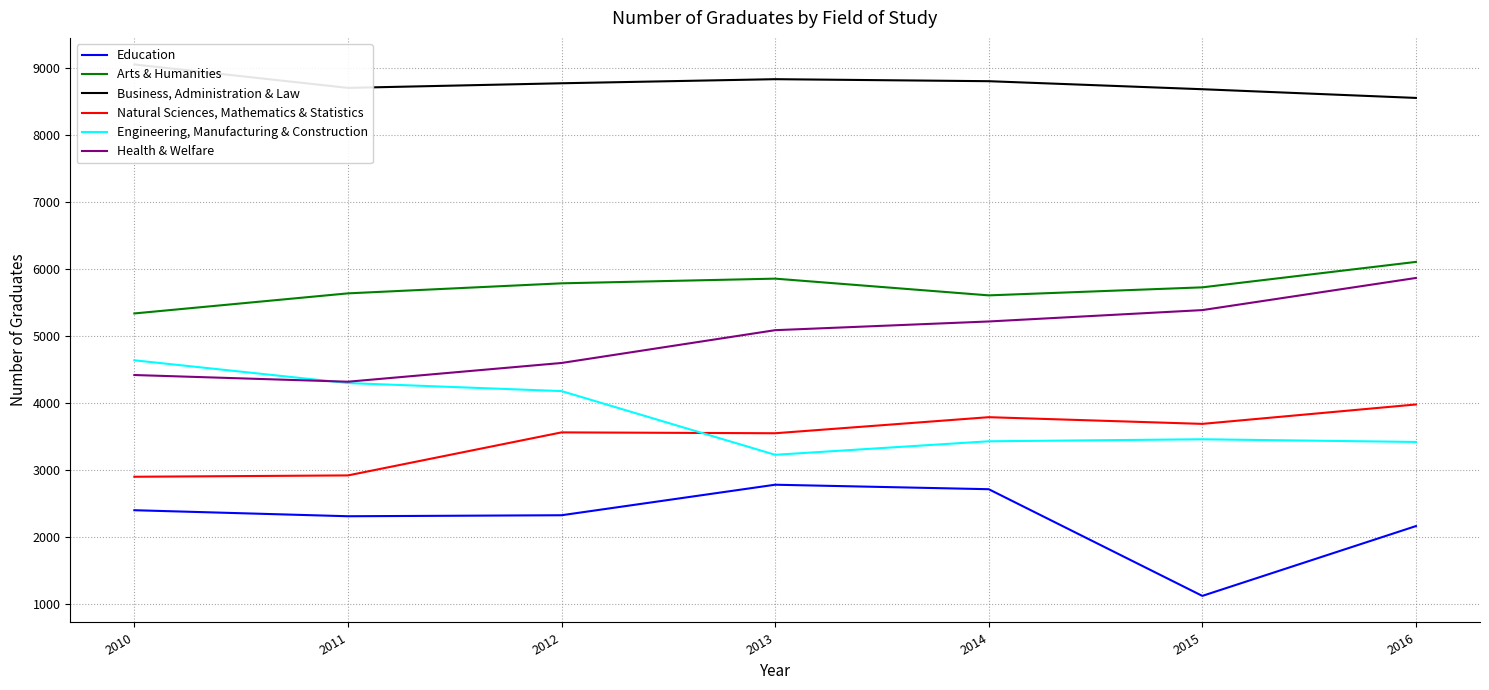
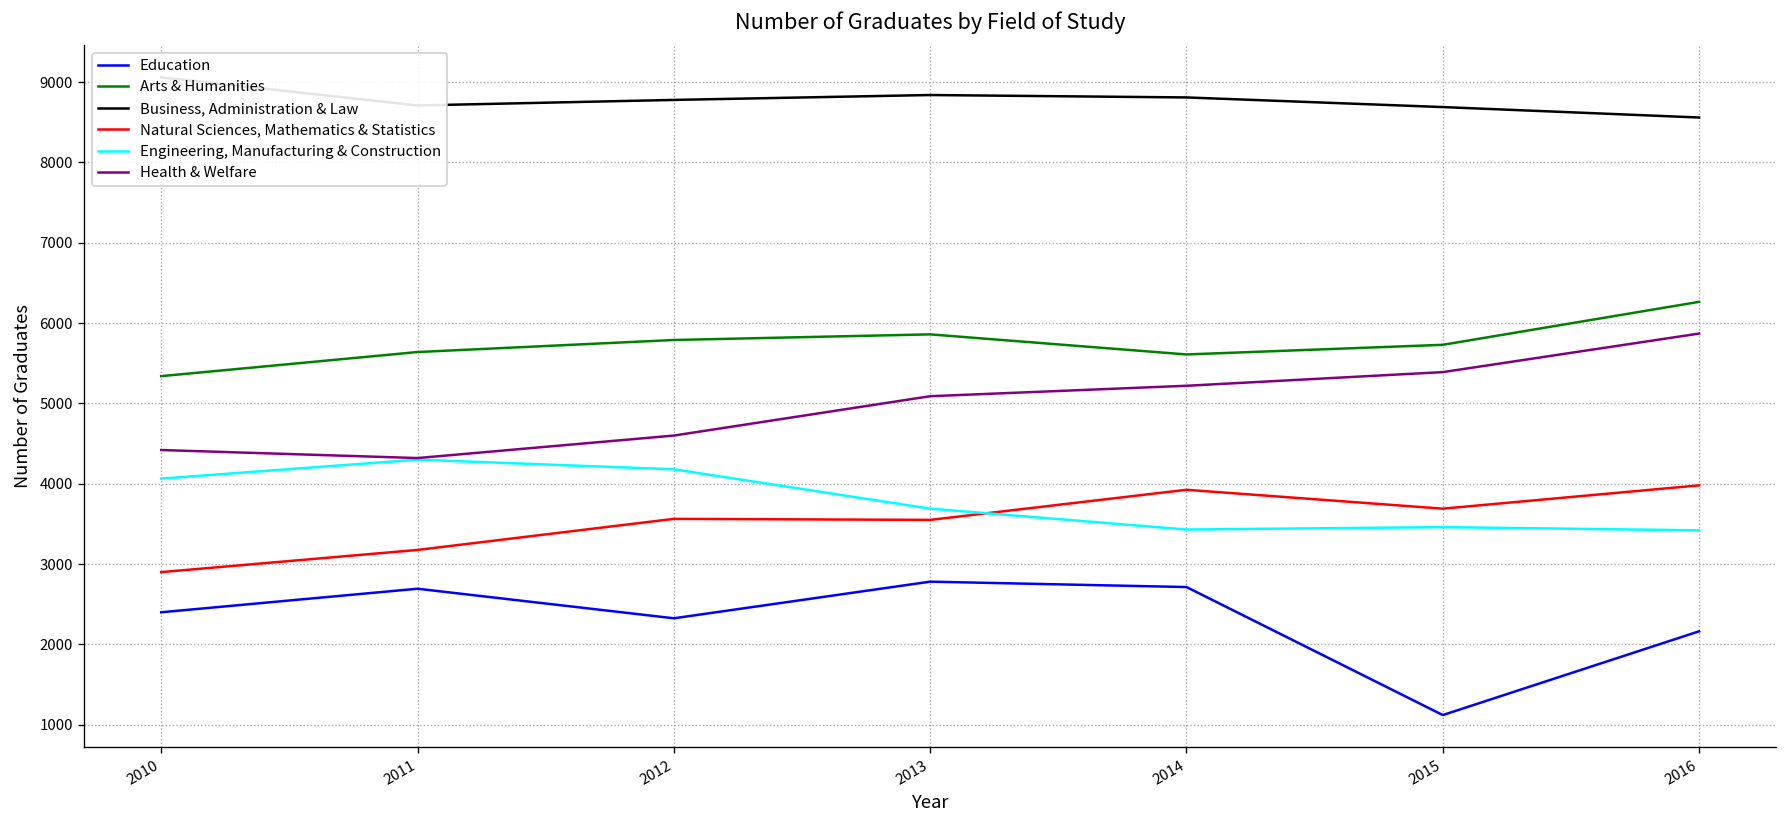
  {
    "Education": {
      "2010": 2400,
-     "2011": 2300,
+     "2011": 2700,
      "2012": 2300,
      "2013": 2800,
      "2014": 2700,
      "2015": 1100,
      "2016": 2200
    },
    "Arts & Humanities": {
      "2010": 5300,
      "2011": 5600,
      "2012": 5800,
      "2013": 5900,
      "2014": 5600,
      "2015": 5700,
-     "2016": 6100
+     "2016": 6300
    },
    "Business, Administration & Law": {
      "2012": 8800,
      "2013": 8800,
      "2014": 8800,
      "2015": 8700,
      "2016": 8600
    },
    "Natural Sciences, Mathematics & Statistics": {
      "2010": 2900,
-     "2011": 2900,
+     "2011": 3200,
      "2012": 3600,
      "2013": 3600,
-     "2014": 3800,
+     "2014": 3900,
      "2015": 3700,
      "2016": 4000
    },
    "Engineering, Manufacturing & Construction": {
-     "2010": 4600,
+     "2010": 4100,
      "2012": 4200,
-     "2013": 3200,
+     "2013": 3700,
      "2014": 3400,
      "2015": 3500,
      "2016": 3400
    },
    "Health & Welfare": {
      "2010": 4400,
      "2012": 4600,
      "2013": 5100,
      "2014": 5200,
      "2015": 5400,
      "2016": 5900
    }
  }
